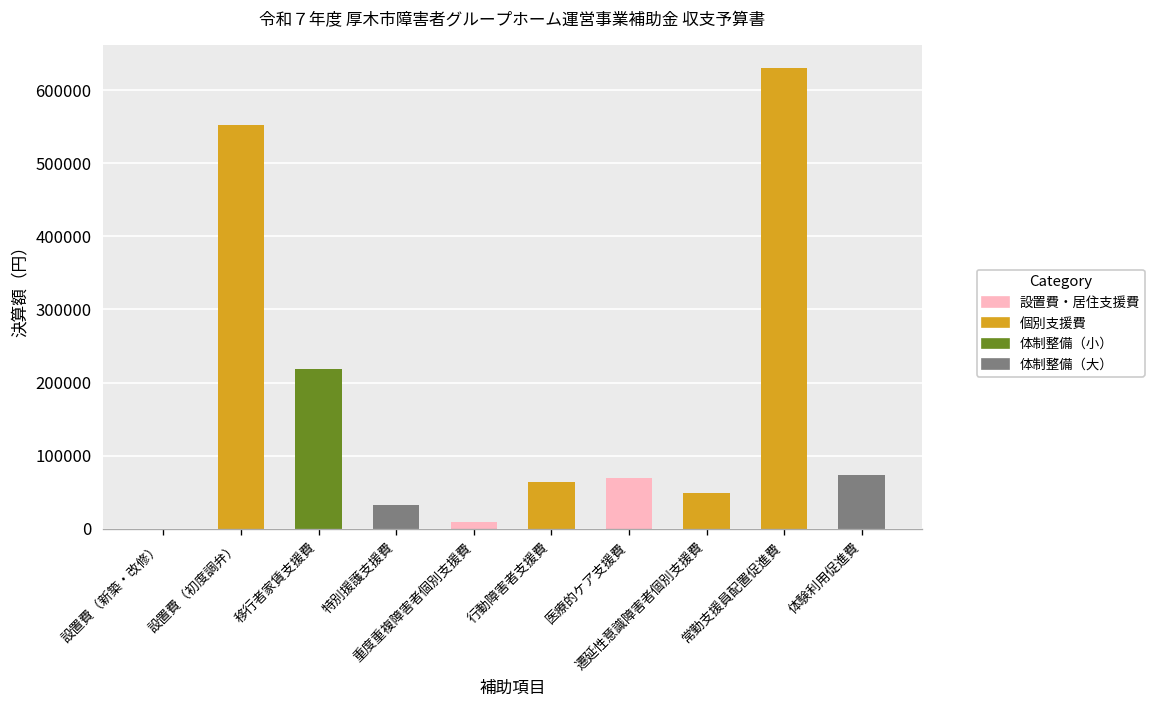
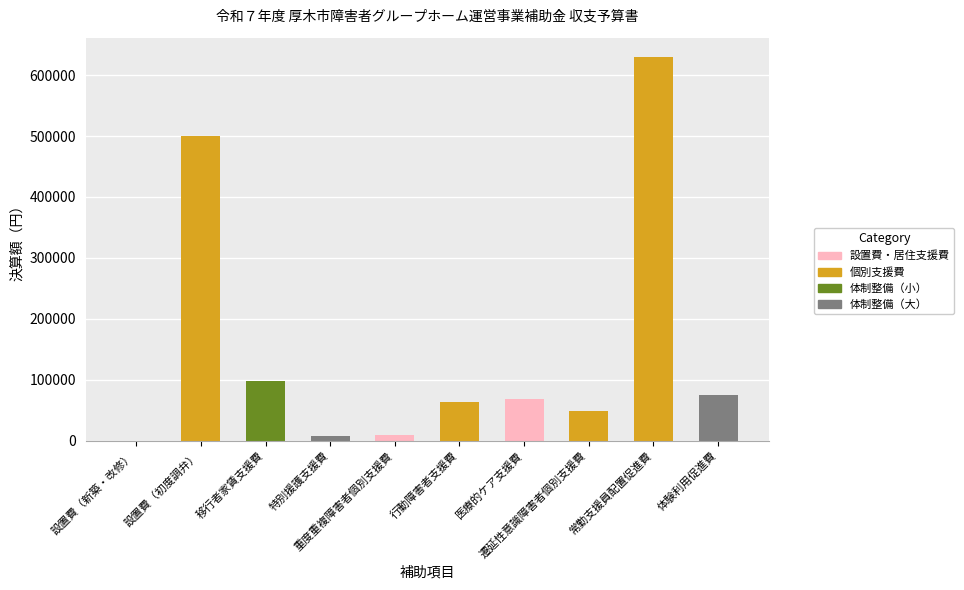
  {
    "設置費（新築・改修）": 0,
-   "設置費（初度調弁）": 550000,
-   "移行者家賃支援費": 220000,
-   "特別援護支援費": 30000,
+   "設置費（初度調弁）": 500000,
+   "移行者家賃支援費": 100000,
+   "特別援護支援費": 10000,
    "重度重複障害者個別支援費": 10000,
    "行動障害者支援費": 60000,
    "医療的ケア支援費": 70000,
    "遷延性意識障害者個別支援費": 50000,
    "常勤支援員配置促進費": 630000,
    "体験利用促進費": 70000
  }
